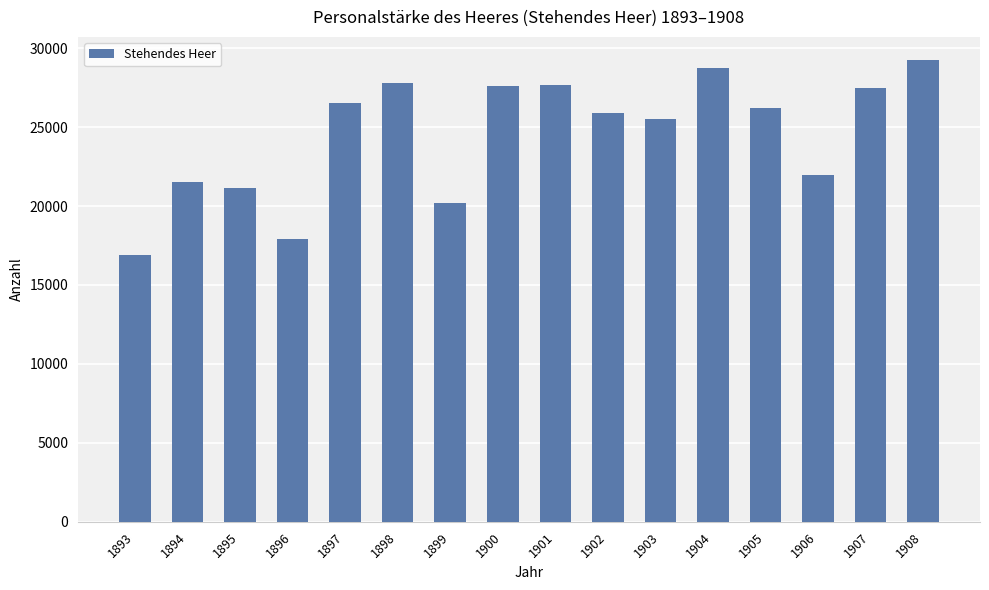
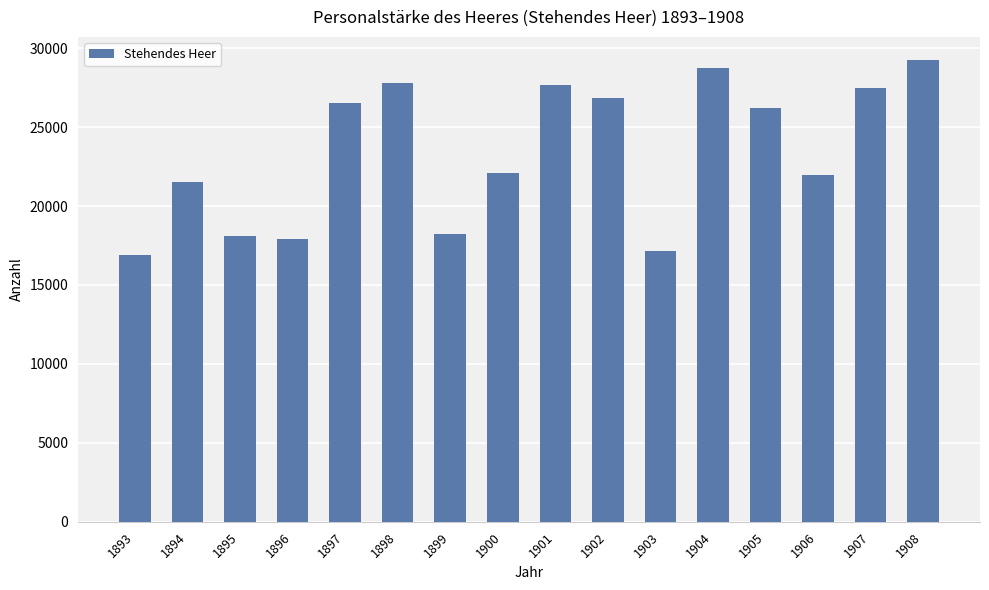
  {
    "1893": 16900,
    "1894": 21500,
-   "1895": 21100,
+   "1895": 18100,
    "1896": 17900,
    "1897": 26500,
    "1898": 27800,
-   "1899": 20200,
-   "1900": 27600,
+   "1899": 18200,
+   "1900": 22100,
    "1901": 27700,
-   "1902": 25900,
-   "1903": 25500,
+   "1902": 26800,
+   "1903": 17200,
    "1904": 28700,
    "1905": 26200,
    "1906": 21900,
    "1907": 27500,
    "1908": 29200
  }
